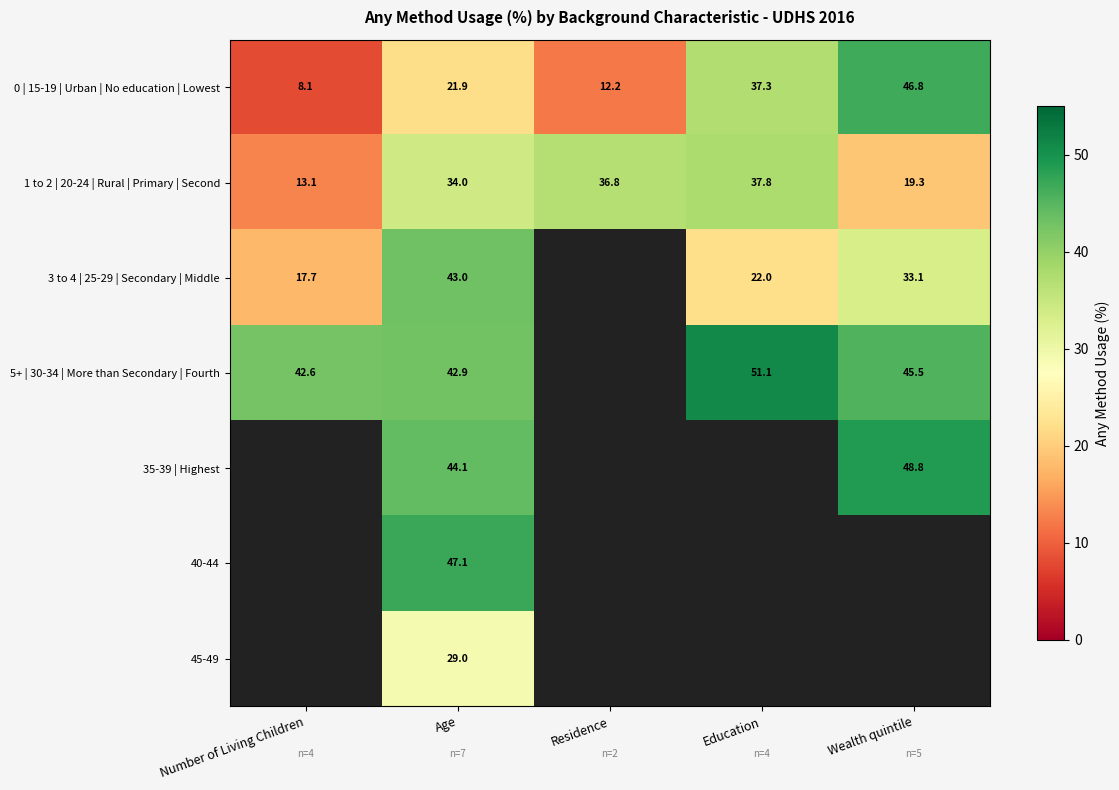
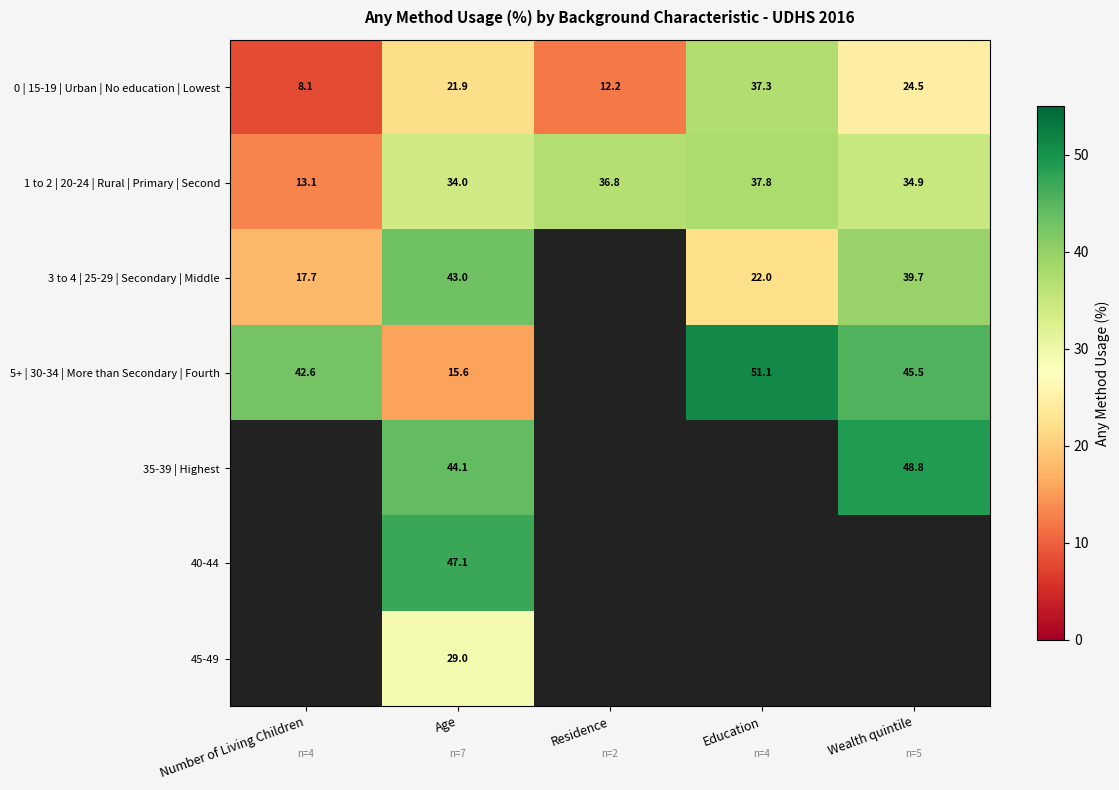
  {
    "0 | 15-19 | Urban | No education | Lowest": {
      "Number of Living Children": 8.1,
      "Age": 21.9,
      "Residence": 12.2,
      "Education": 37.3,
-     "Wealth quintile": 46.8
+     "Wealth quintile": 24.5
    },
    "1 to 2 | 20-24 | Rural | Primary | Second": {
      "Number of Living Children": 13.1,
      "Age": 34.0,
      "Residence": 36.8,
      "Education": 37.8,
-     "Wealth quintile": 19.3
+     "Wealth quintile": 34.9
    },
    "3 to 4 | 25-29 | Secondary | Middle": {
      "Number of Living Children": 17.7,
      "Age": 43.0,
      "Education": 22.0,
-     "Wealth quintile": 33.1
+     "Wealth quintile": 39.7
    },
    "5+ | 30-34 | More than Secondary | Fourth": {
      "Number of Living Children": 42.6,
-     "Age": 42.9,
+     "Age": 15.6,
      "Education": 51.1,
      "Wealth quintile": 45.5
    },
    "35-39 | Highest": {
      "Age": 44.1,
      "Wealth quintile": 48.8
    },
    "40-44": {
      "Age": 47.1
    },
    "45-49": {
      "Age": 29.0
    }
  }
